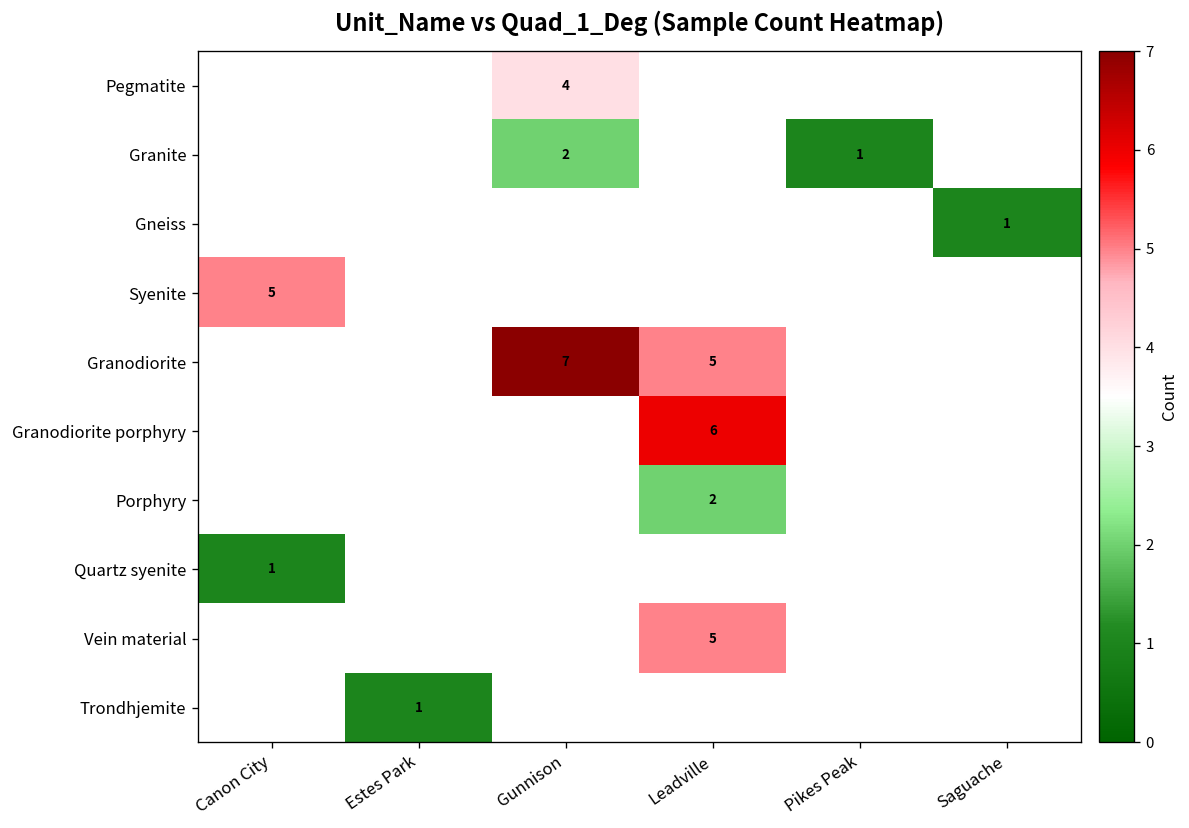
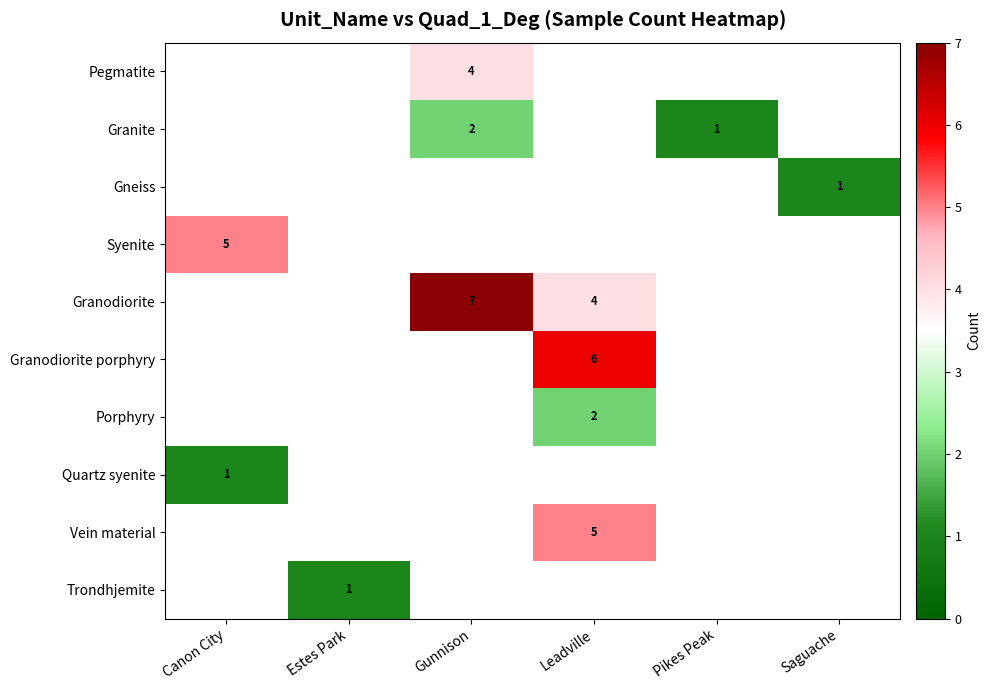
  {
    "Pegmatite": {
      "Gunnison": 4
    },
    "Granite": {
      "Gunnison": 2,
      "Pikes Peak": 1
    },
    "Gneiss": {
      "Saguache": 1
    },
    "Syenite": {
      "Canon City": 5
    },
    "Granodiorite": {
      "Gunnison": 7,
-     "Leadville": 5
+     "Leadville": 4
    },
    "Granodiorite porphyry": {
      "Leadville": 6
    },
    "Porphyry": {
      "Leadville": 2
    },
    "Quartz syenite": {
      "Canon City": 1
    },
    "Vein material": {
      "Leadville": 5
    },
    "Trondhjemite": {
      "Estes Park": 1
    }
  }
